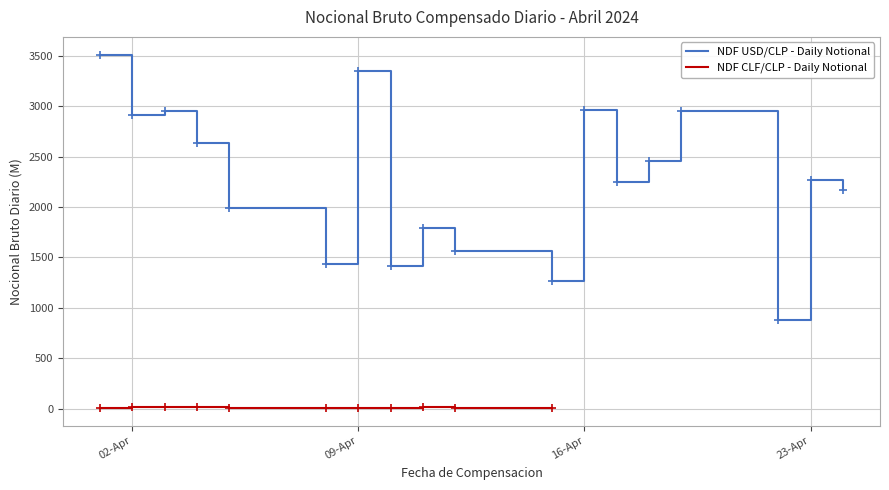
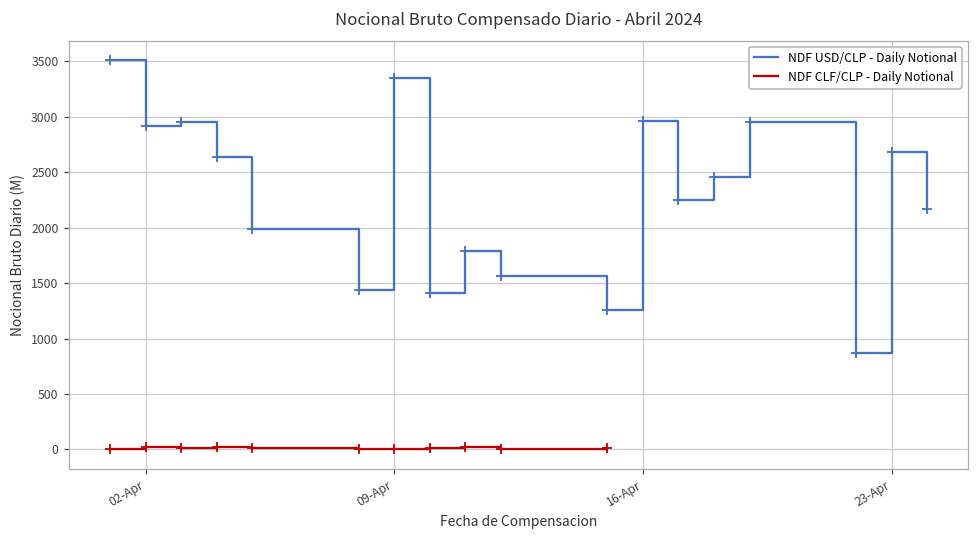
  {
    "NDF USD/CLP - Daily Notional": {
      "02-Apr": 2920,
      "09-Apr": 3350,
      "16-Apr": 2960,
-     "23-Apr": 2260
+     "23-Apr": 2680
    },
    "NDF CLF/CLP - Daily Notional": {
      "02-Apr": 20,
      "09-Apr": 10
    }
  }
